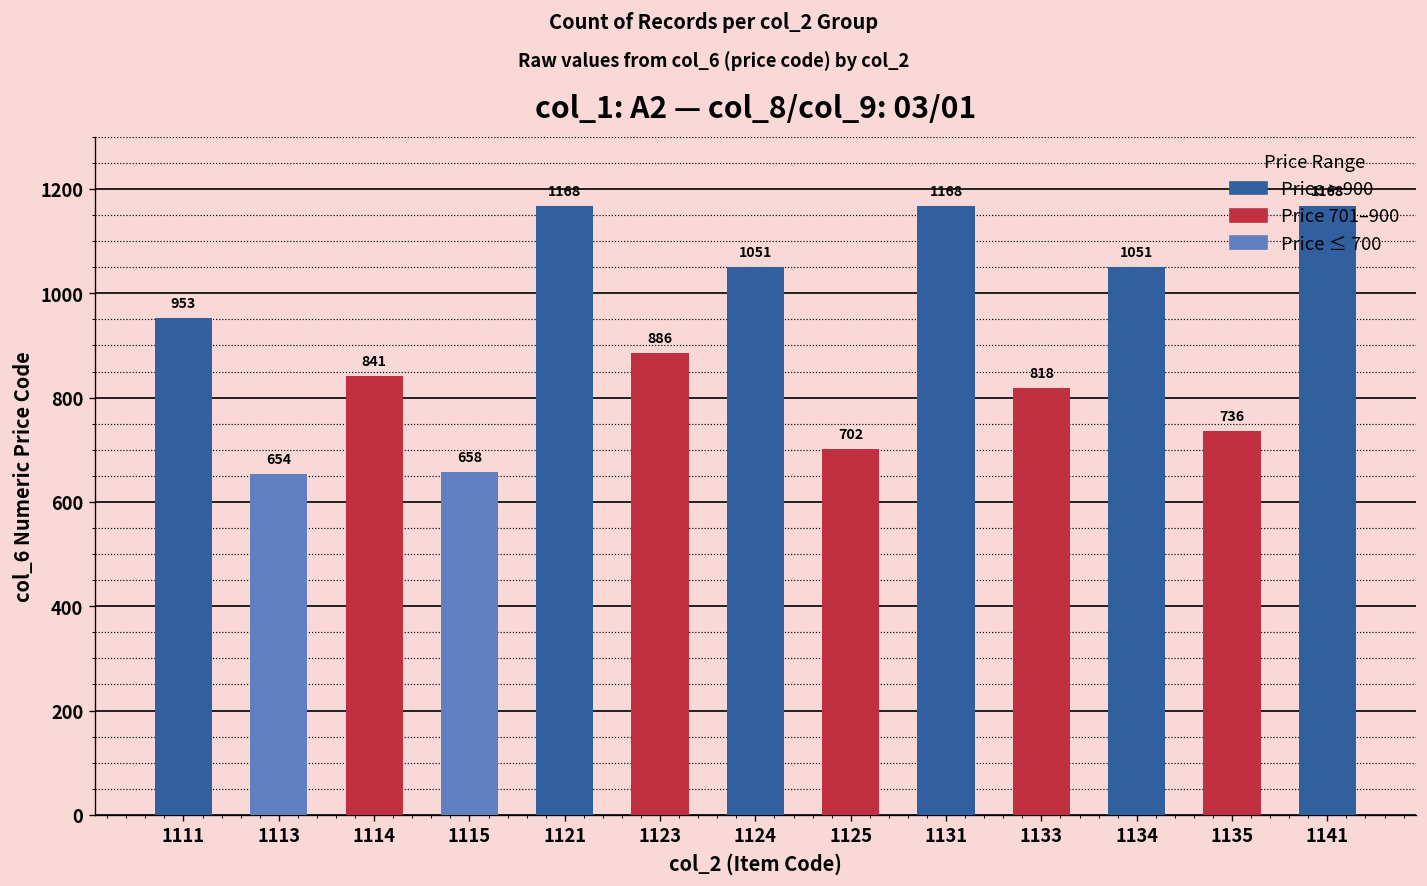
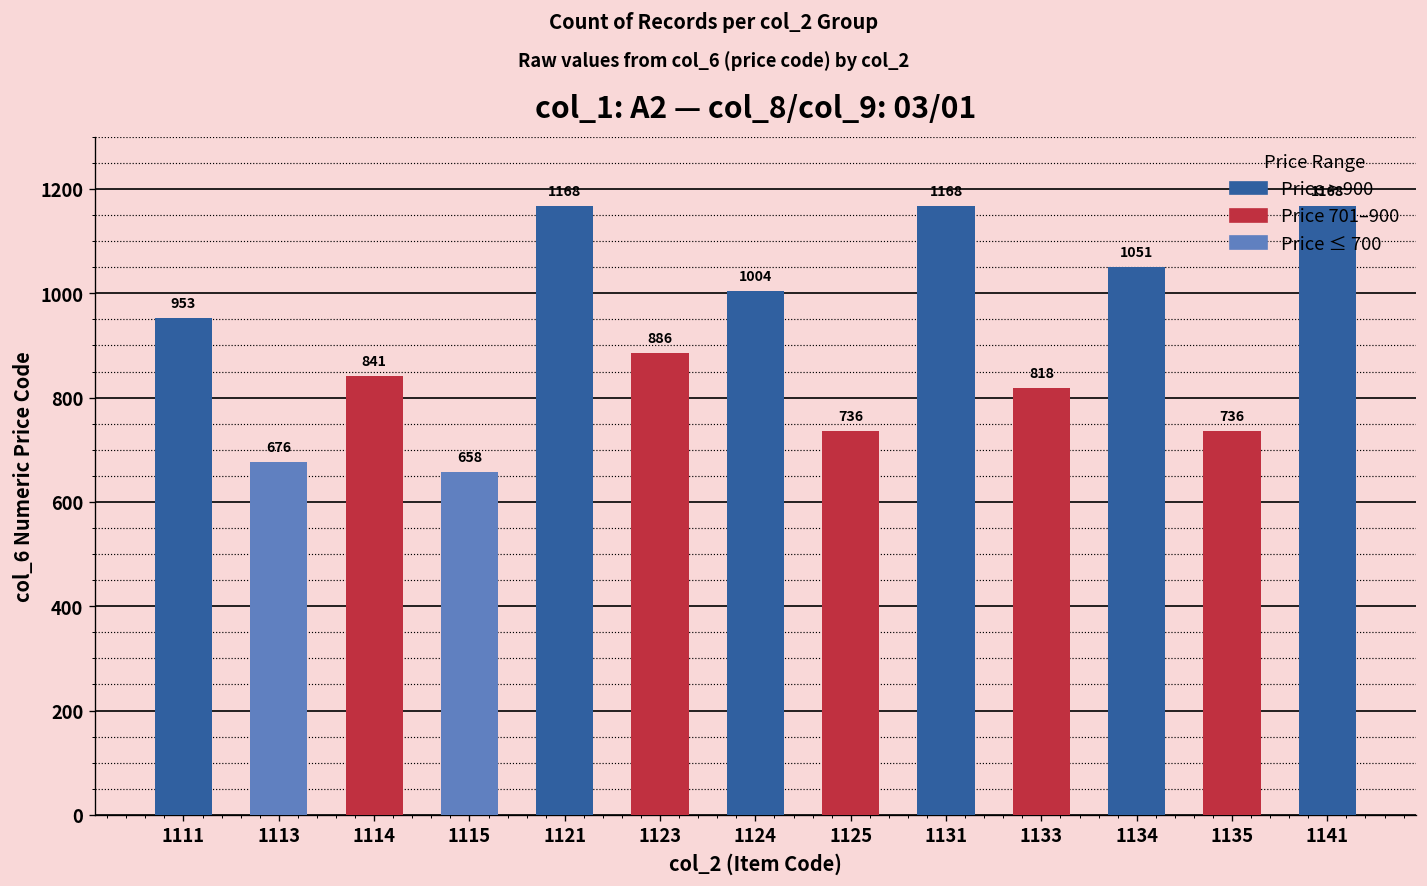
  {
    "Price > 900": {
      "1111": 953,
      "1121": 1168,
-     "1124": 1051,
+     "1124": 1004,
      "1131": 1168,
      "1134": 1051,
      "1141": 1168
    },
    "Price 701–900": {
      "1114": 841,
      "1123": 886,
-     "1125": 702,
+     "1125": 736,
      "1133": 818,
      "1135": 736
    },
    "Price ≤ 700": {
-     "1113": 654,
+     "1113": 676,
      "1115": 658
    }
  }
